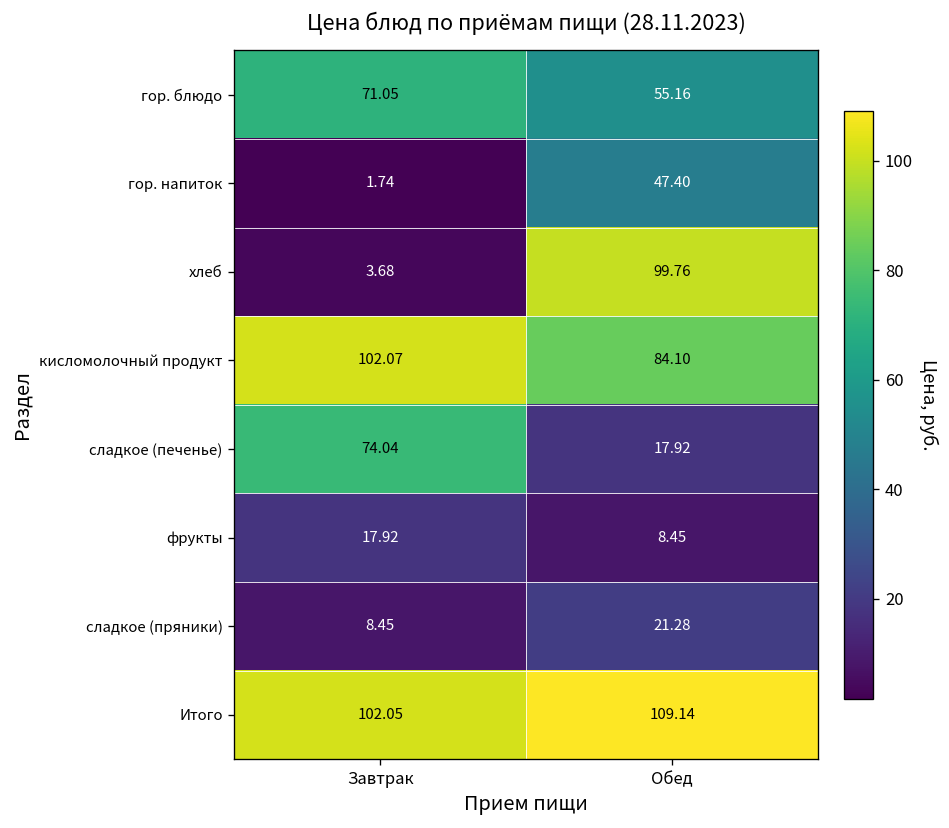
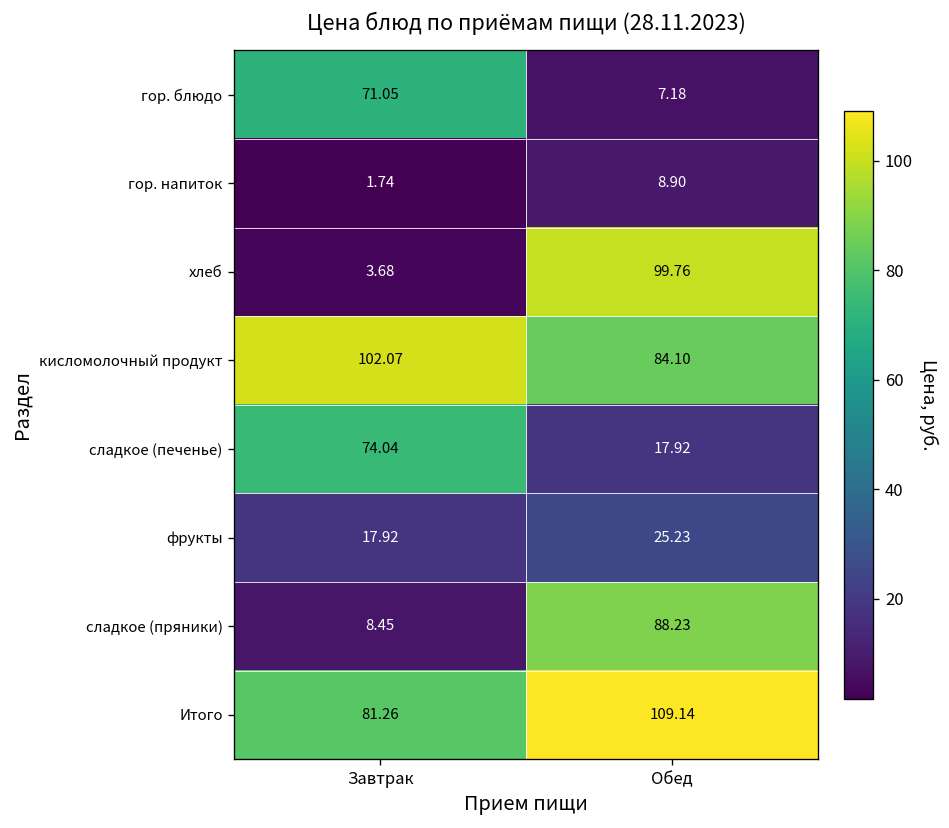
  {
    "гор. блюдо": {
      "Завтрак": 71.05,
-     "Обед": 55.16
+     "Обед": 7.18
    },
    "гор. напиток": {
      "Завтрак": 1.74,
-     "Обед": 47.40
+     "Обед": 8.90
    },
    "хлеб": {
      "Завтрак": 3.68,
      "Обед": 99.76
    },
    "кисломолочный продукт": {
      "Завтрак": 102.07,
      "Обед": 84.10
    },
    "сладкое (печенье)": {
      "Завтрак": 74.04,
      "Обед": 17.92
    },
    "фрукты": {
      "Завтрак": 17.92,
-     "Обед": 8.45
+     "Обед": 25.23
    },
    "сладкое (пряники)": {
      "Завтрак": 8.45,
-     "Обед": 21.28
+     "Обед": 88.23
    },
    "Итого": {
-     "Завтрак": 102.05,
+     "Завтрак": 81.26,
      "Обед": 109.14
    }
  }
